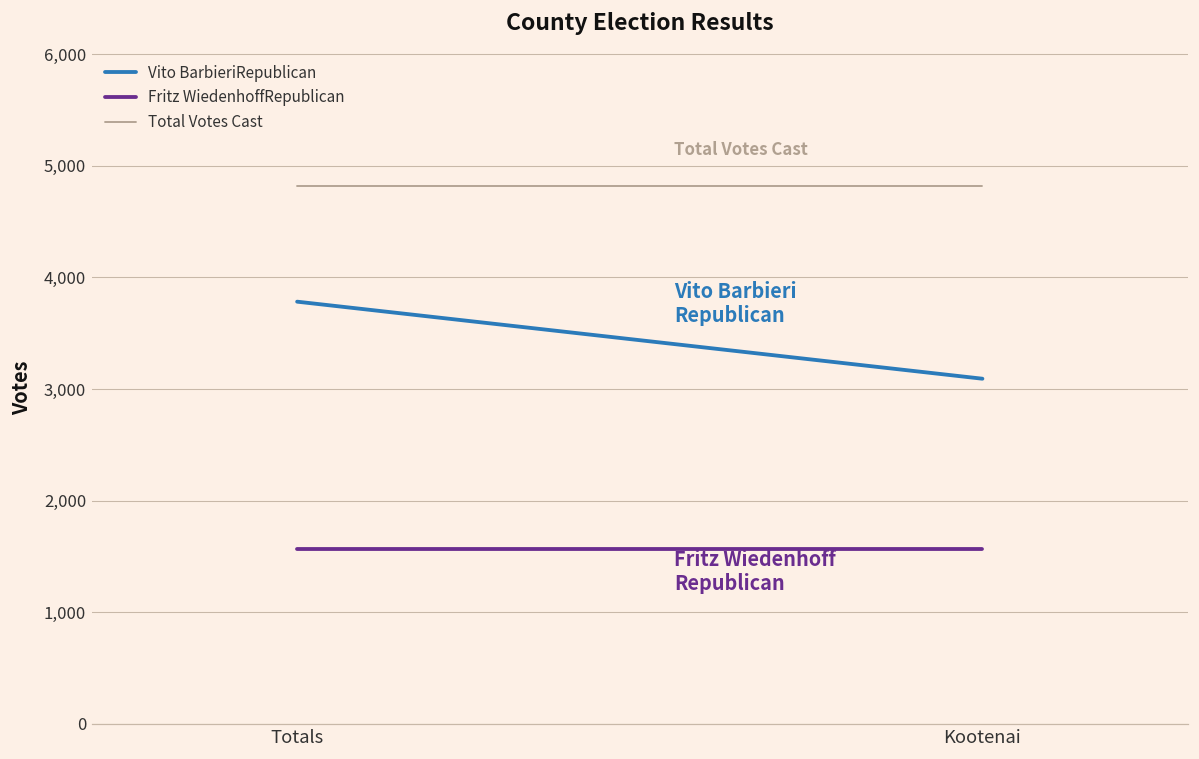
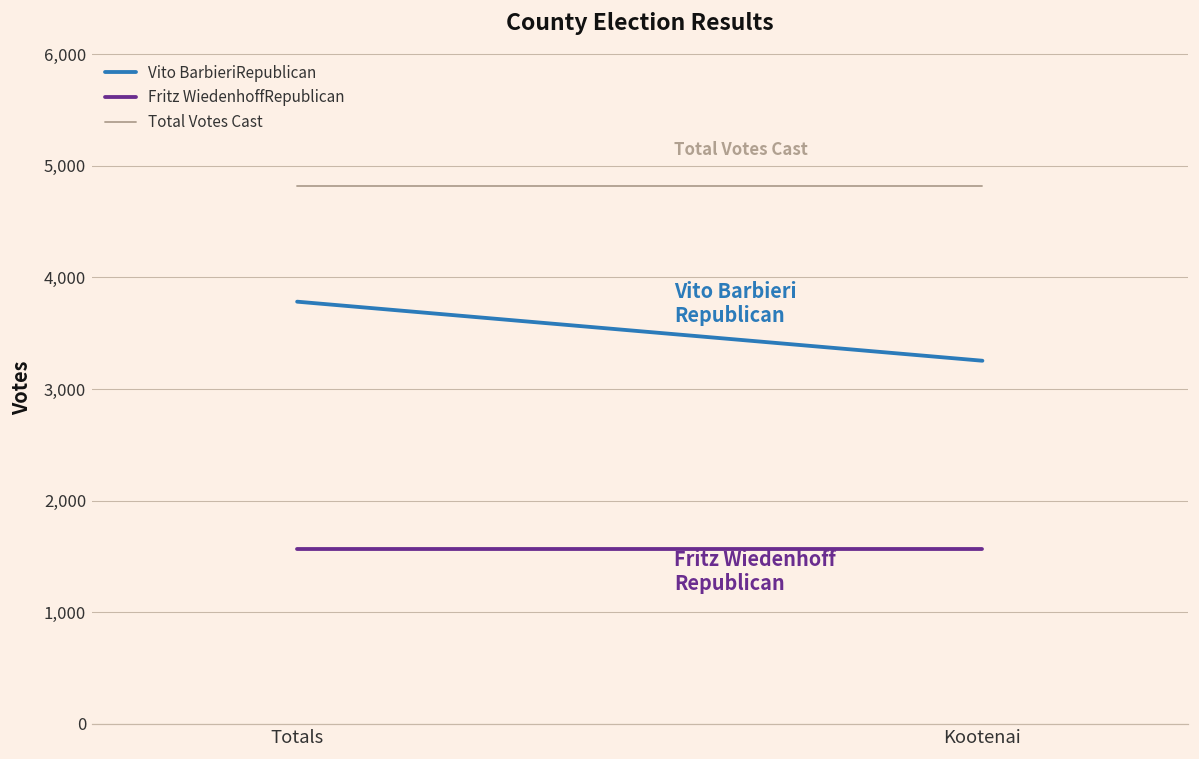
  {
    "Vito BarbieriRepublican": {
      "Totals": "3,780",
-     "Kootenai": "3,090"
+     "Kootenai": "3,250"
    },
    "Fritz WiedenhoffRepublican": {
      "Totals": "1,570",
      "Kootenai": "1,570"
    },
    "Total Votes Cast": {
      "Totals": "4,820",
      "Kootenai": "4,820"
    }
  }
